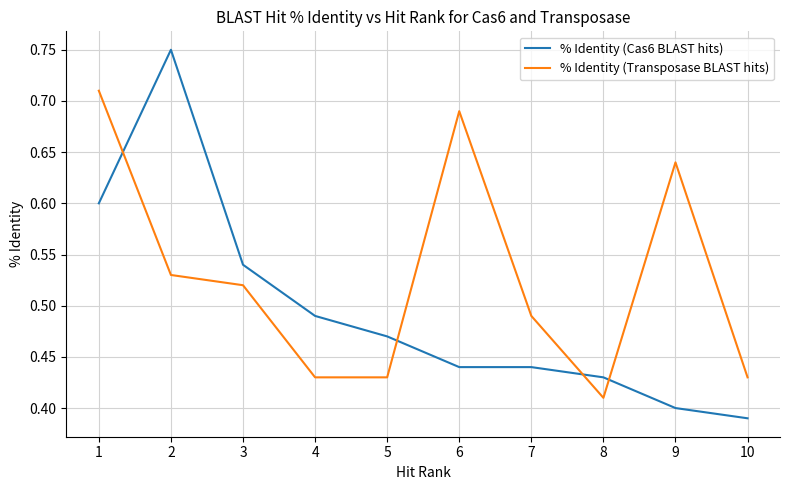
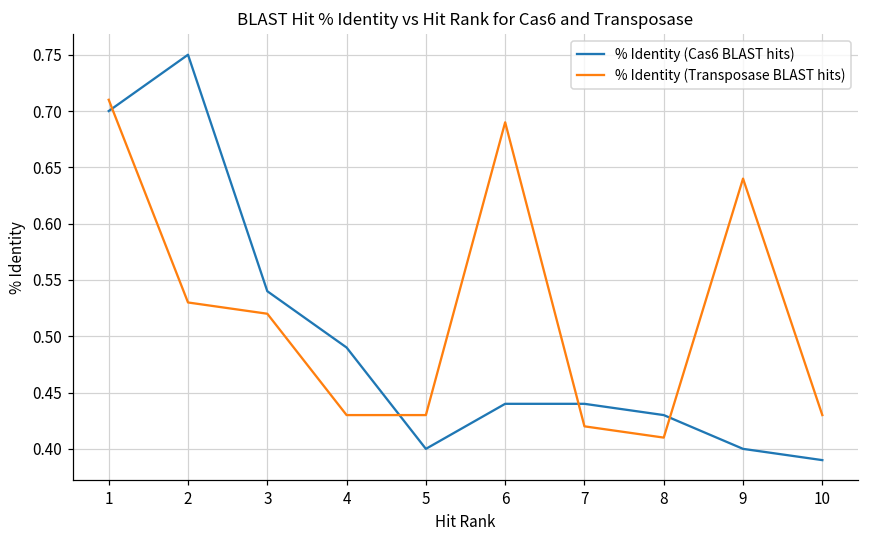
  {
    "% Identity (Cas6 BLAST hits)": {
-     "1": 0.6,
+     "1": 0.7,
      "2": 0.75,
      "3": 0.54,
      "4": 0.49,
-     "5": 0.47,
+     "5": 0.40,
      "6": 0.44,
      "7": 0.44,
      "8": 0.43,
      "9": 0.40,
      "10": 0.39
    },
    "% Identity (Transposase BLAST hits)": {
      "1": 0.71,
      "2": 0.53,
      "3": 0.52,
      "4": 0.43,
      "5": 0.43,
      "6": 0.69,
-     "7": 0.49,
+     "7": 0.42,
      "8": 0.41,
      "9": 0.64,
      "10": 0.43
    }
  }
